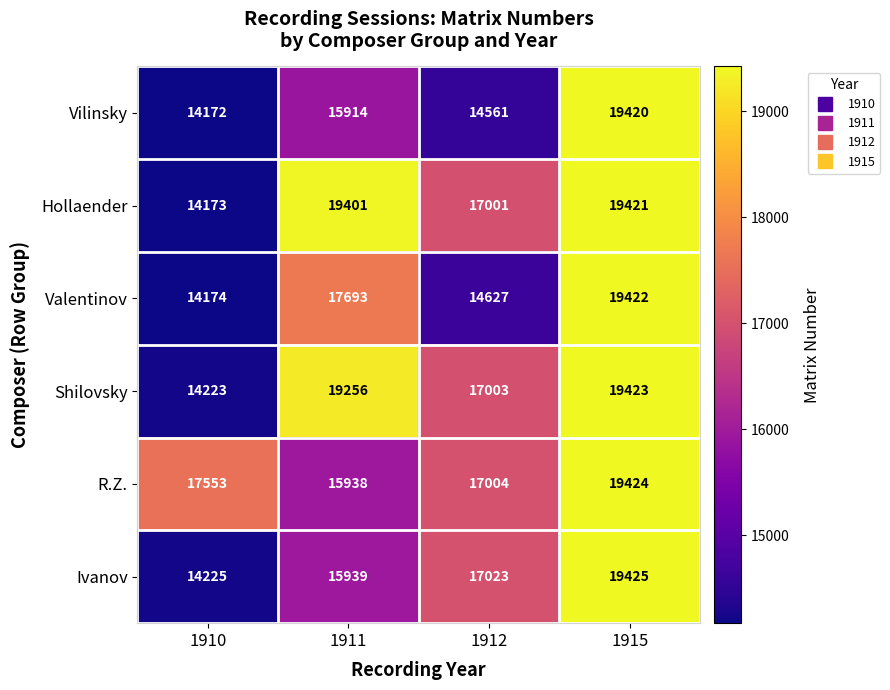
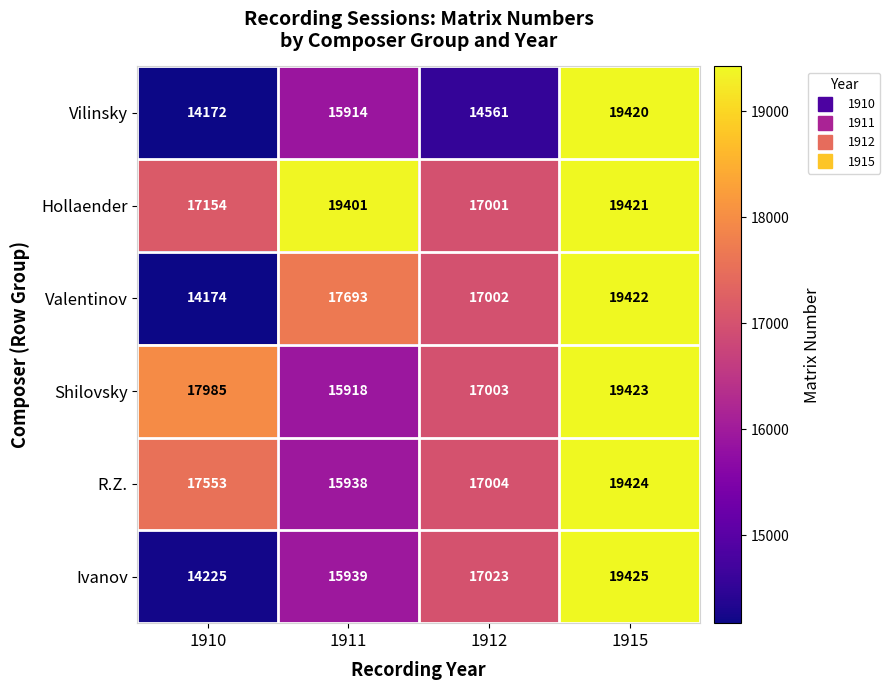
  {
    "Vilinsky": {
      "1910": 14172,
      "1911": 15914,
      "1912": 14561,
      "1915": 19420
    },
    "Hollaender": {
-     "1910": 14173,
+     "1910": 17154,
      "1911": 19401,
      "1912": 17001,
      "1915": 19421
    },
    "Valentinov": {
      "1910": 14174,
      "1911": 17693,
-     "1912": 14627,
+     "1912": 17002,
      "1915": 19422
    },
    "Shilovsky": {
-     "1910": 14223,
-     "1911": 19256,
+     "1910": 17985,
+     "1911": 15918,
      "1912": 17003,
      "1915": 19423
    },
    "R.Z.": {
      "1910": 17553,
      "1911": 15938,
      "1912": 17004,
      "1915": 19424
    },
    "Ivanov": {
      "1910": 14225,
      "1911": 15939,
      "1912": 17023,
      "1915": 19425
    }
  }
